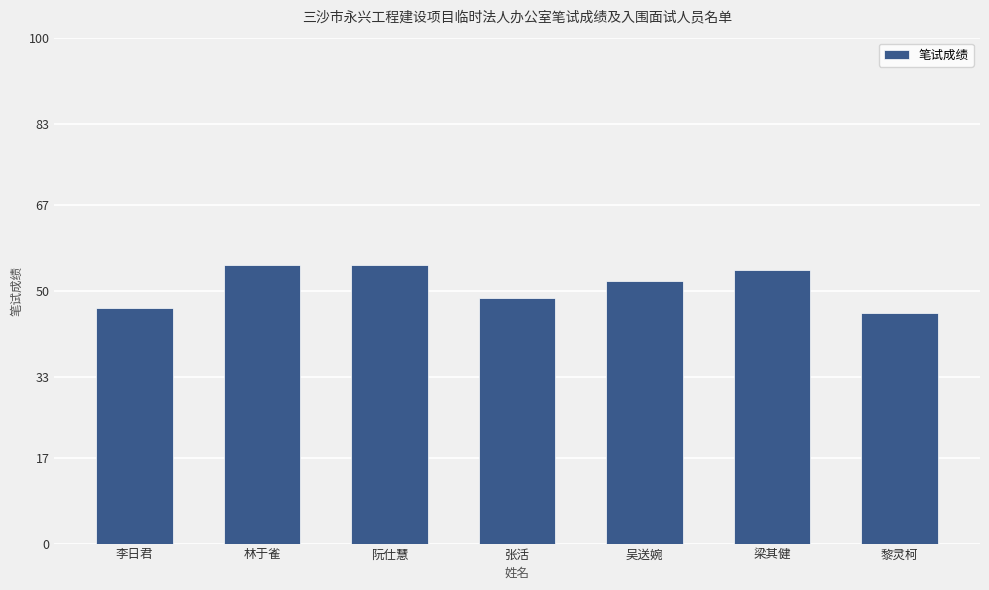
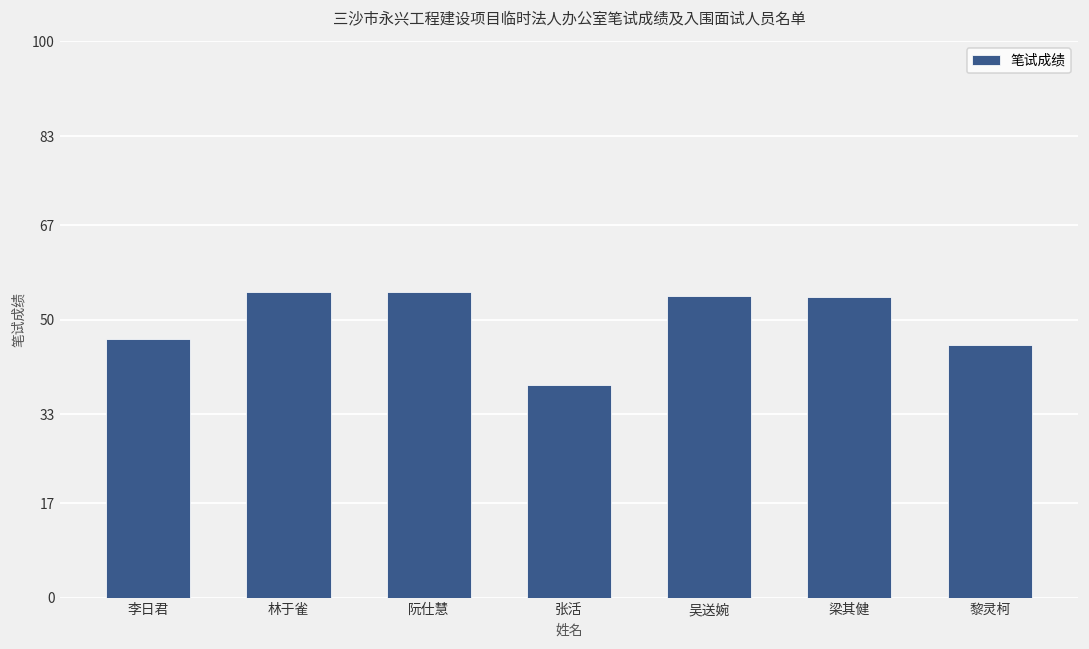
  {
    "李日君": 47,
    "林于雀": 55,
    "阮仕慧": 55,
-   "张活": 49,
-   "吴送婉": 52,
+   "张活": 38,
+   "吴送婉": 54,
    "梁其健": 54,
    "黎灵柯": 46
  }
